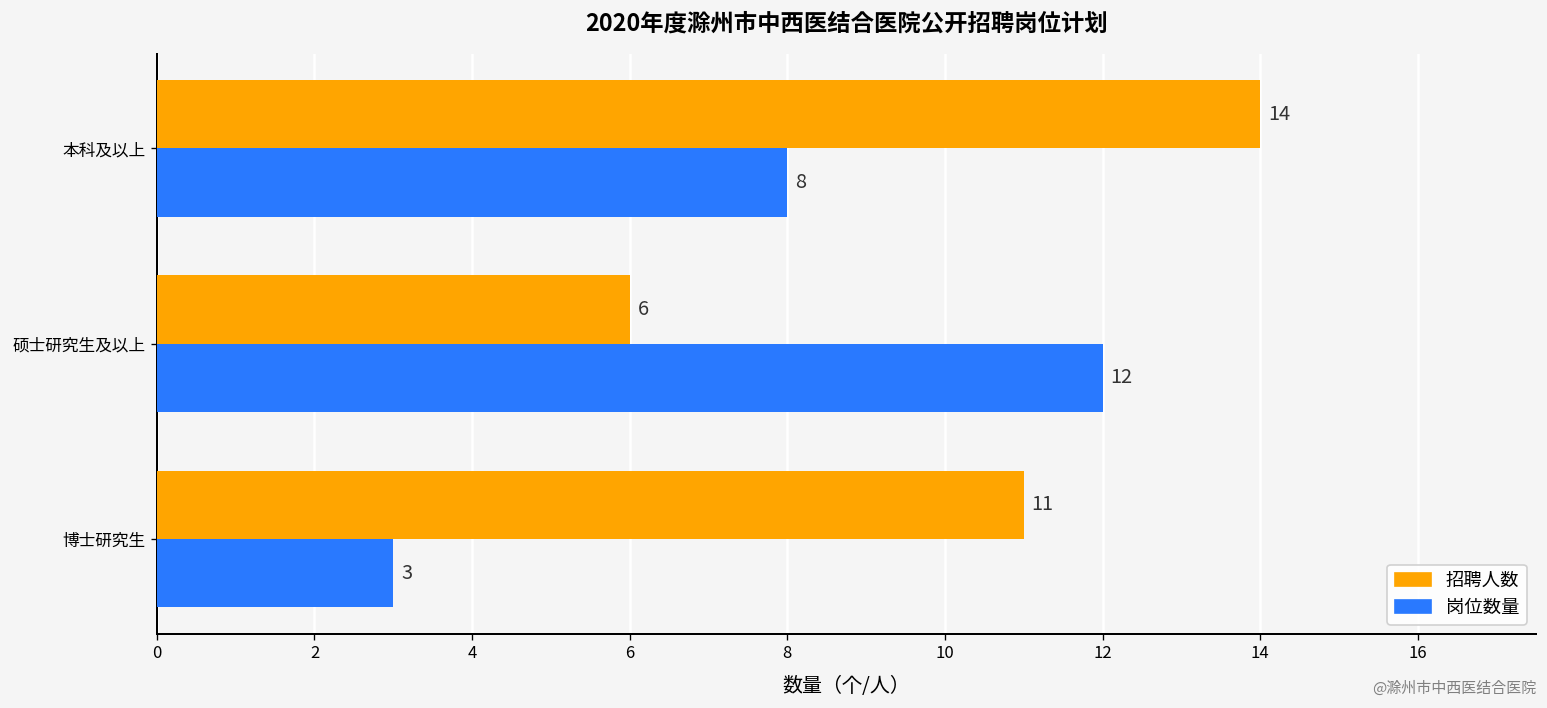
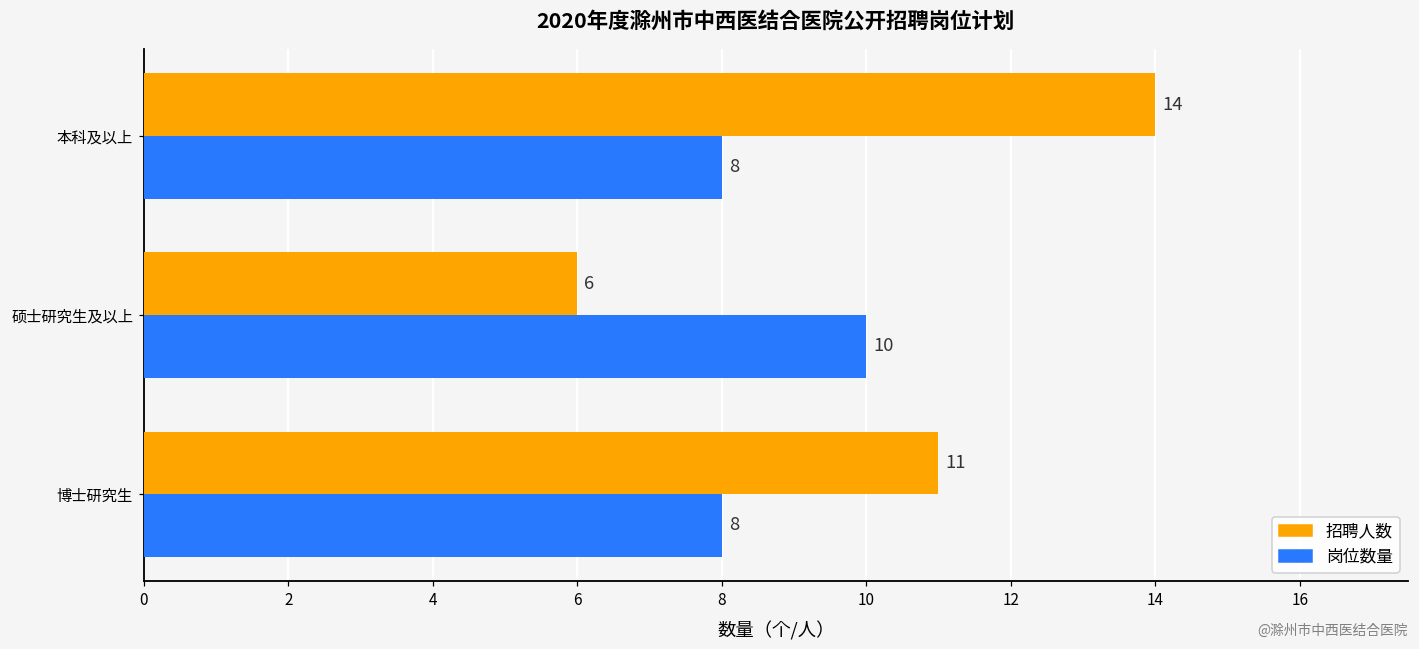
  {
    "招聘人数": {
      "本科及以上": 14,
      "硕士研究生及以上": 6,
      "博士研究生": 11
    },
    "岗位数量": {
      "本科及以上": 8,
-     "硕士研究生及以上": 12,
-     "博士研究生": 3
+     "硕士研究生及以上": 10,
+     "博士研究生": 8
    }
  }
